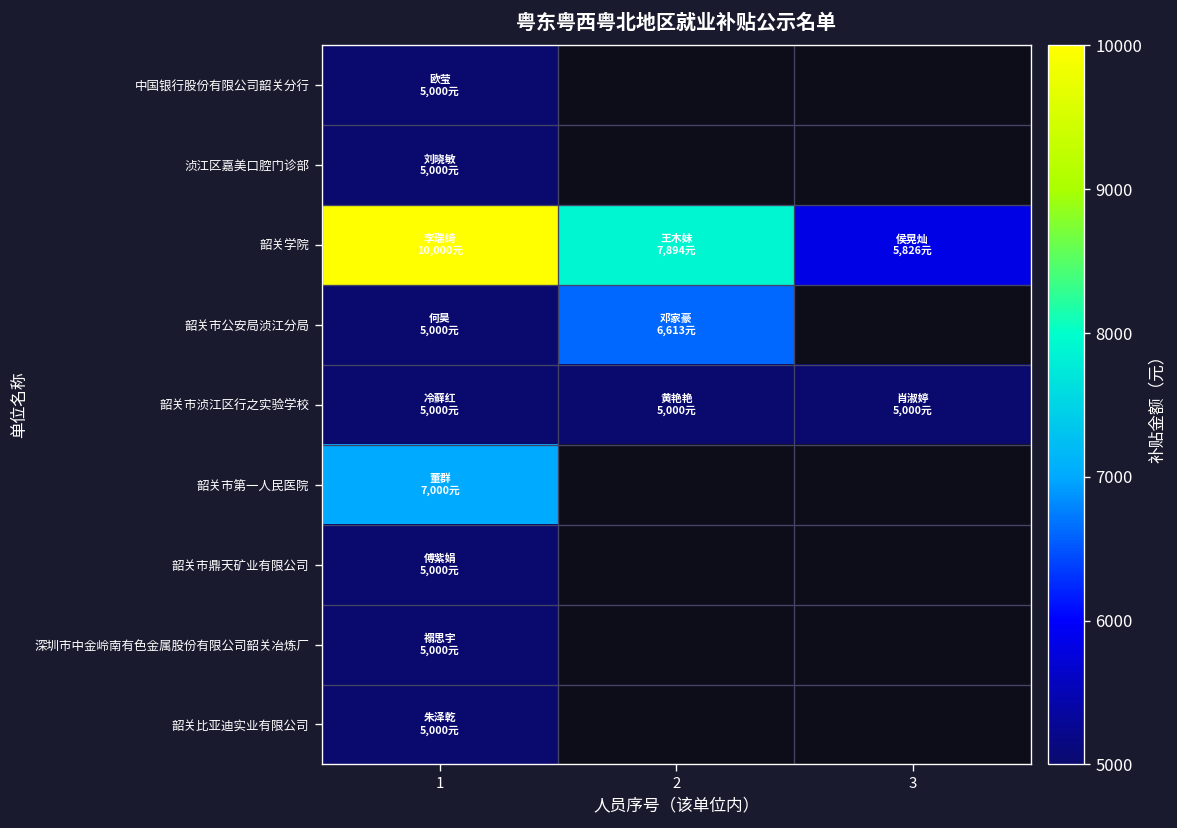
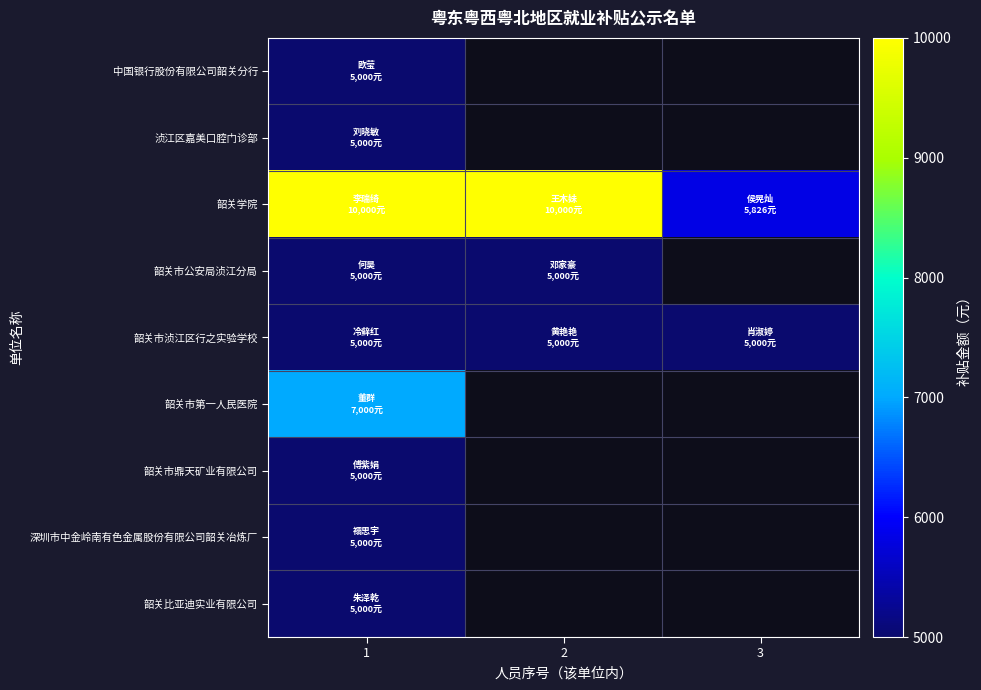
  {
    "中国银行股份有限公司韶关分行": {
      "1": "5,000元"
    },
    "浈江区嘉美口腔门诊部": {
      "1": "5,000元"
    },
    "韶关学院": {
      "1": "10,000元",
-     "2": "7,894元",
+     "2": "10,000元",
      "3": "5,826元"
    },
    "韶关市公安局浈江分局": {
      "1": "5,000元",
-     "2": "6,613元"
+     "2": "5,000元"
    },
    "韶关市浈江区行之实验学校": {
      "1": "5,000元",
      "2": "5,000元",
      "3": "5,000元"
    },
    "韶关市第一人民医院": {
      "1": "7,000元"
    },
    "韶关市鼎天矿业有限公司": {
      "1": "5,000元"
    },
    "深圳市中金岭南有色金属股份有限公司韶关冶炼厂": {
      "1": "5,000元"
    },
    "韶关比亚迪实业有限公司": {
      "1": "5,000元"
    }
  }
